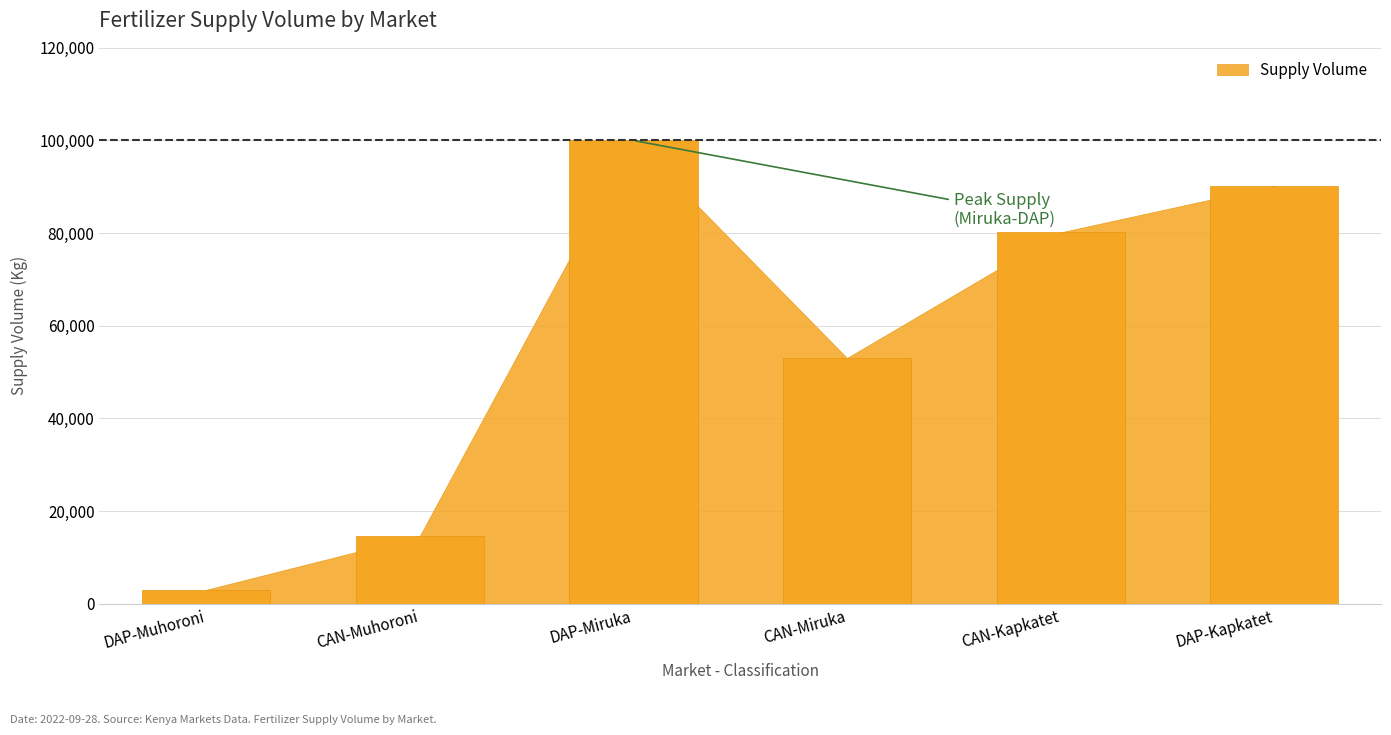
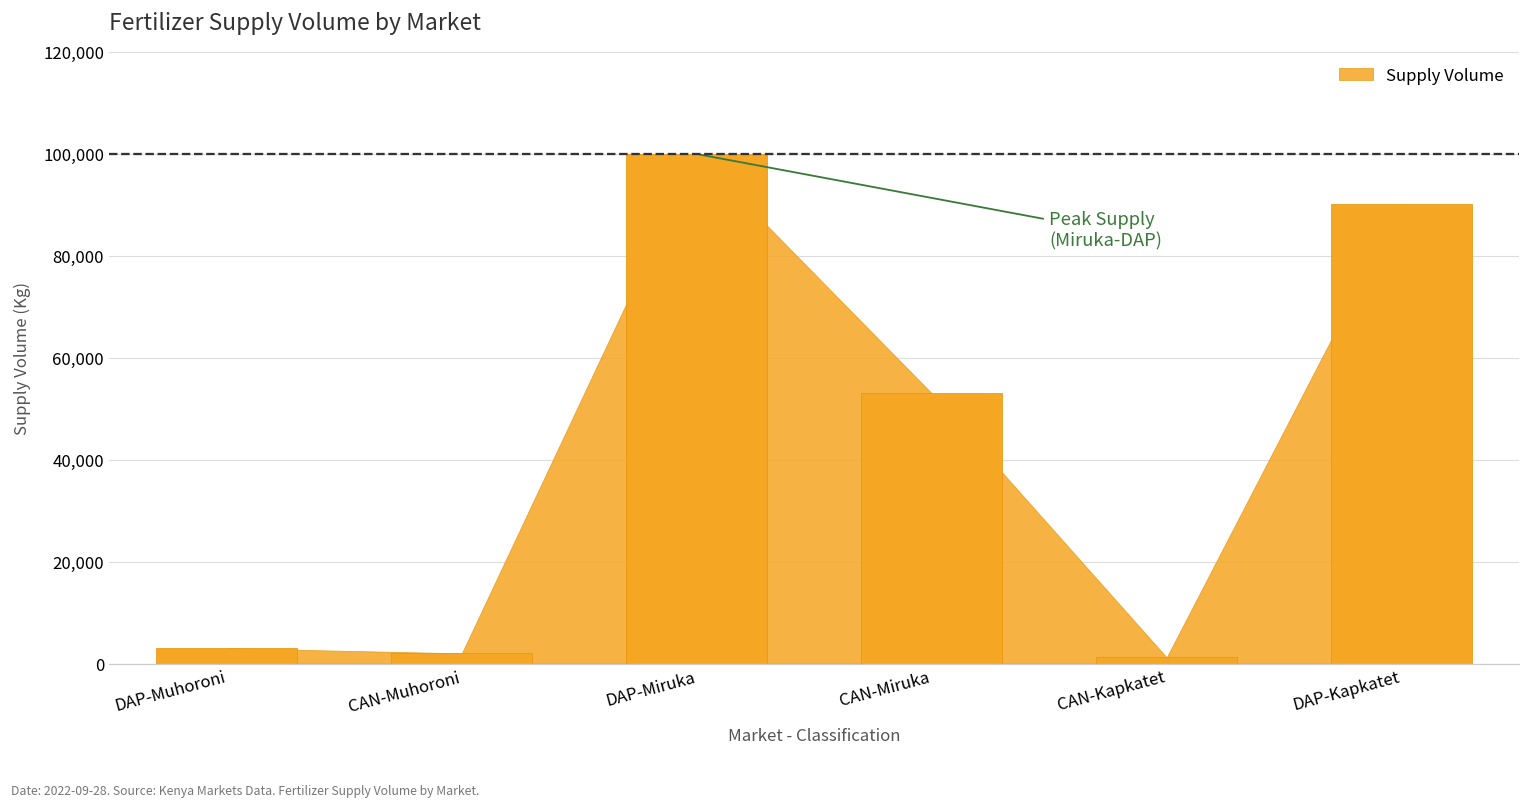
  {
    "DAP-Muhoroni": "3,000",
-   "CAN-Muhoroni": "15,000",
+   "CAN-Muhoroni": "2,000",
    "DAP-Miruka": "100,000",
    "CAN-Miruka": "53,000",
-   "CAN-Kapkatet": "80,000",
+   "CAN-Kapkatet": "1,000",
    "DAP-Kapkatet": "90,000"
  }
